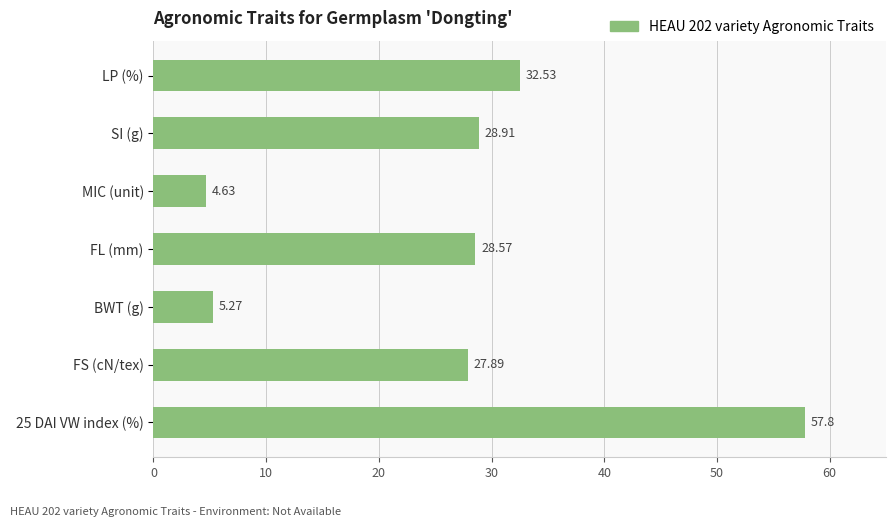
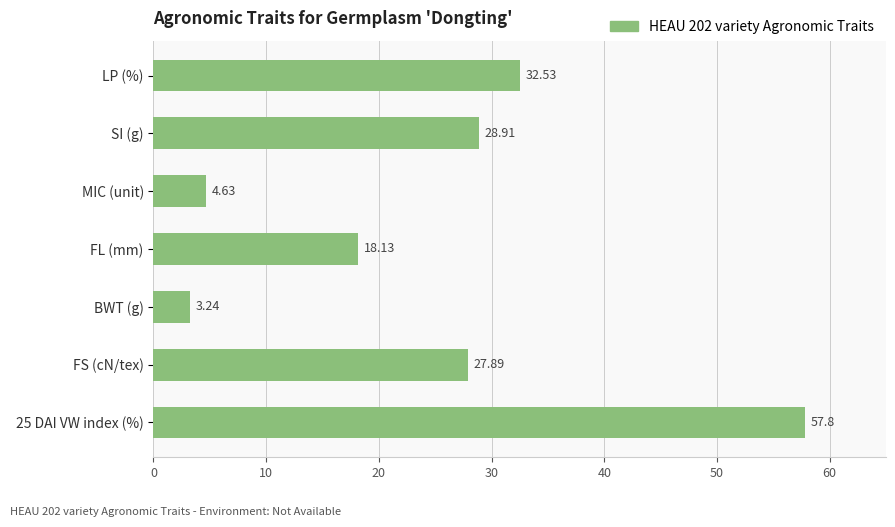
  {
    "LP (%)": 32.53,
    "SI (g)": 28.91,
    "MIC (unit)": 4.63,
-   "FL (mm)": 28.57,
-   "BWT (g)": 5.27,
+   "FL (mm)": 18.13,
+   "BWT (g)": 3.24,
    "FS (cN/tex)": 27.89,
    "25 DAI VW index (%)": 57.8
  }
